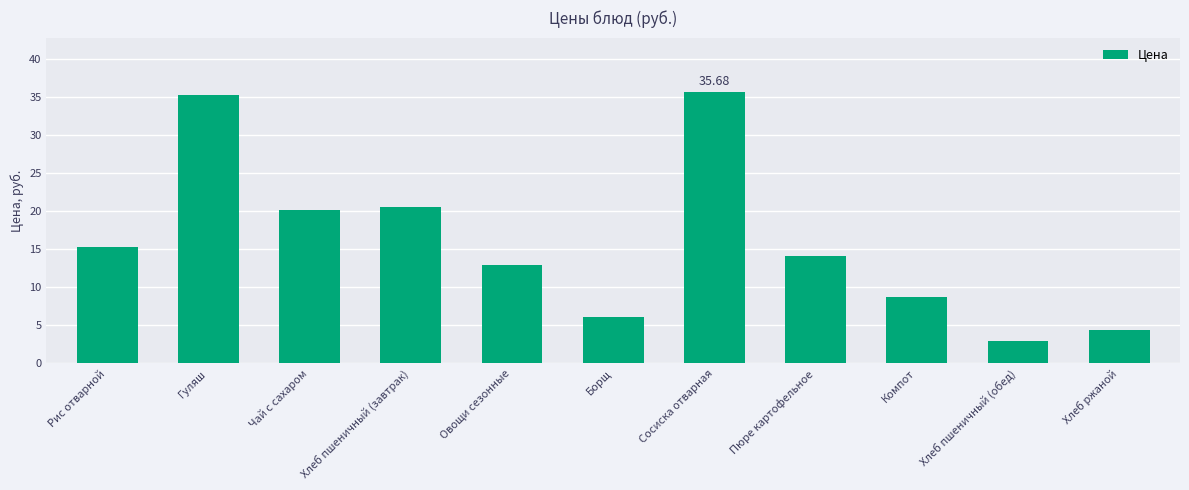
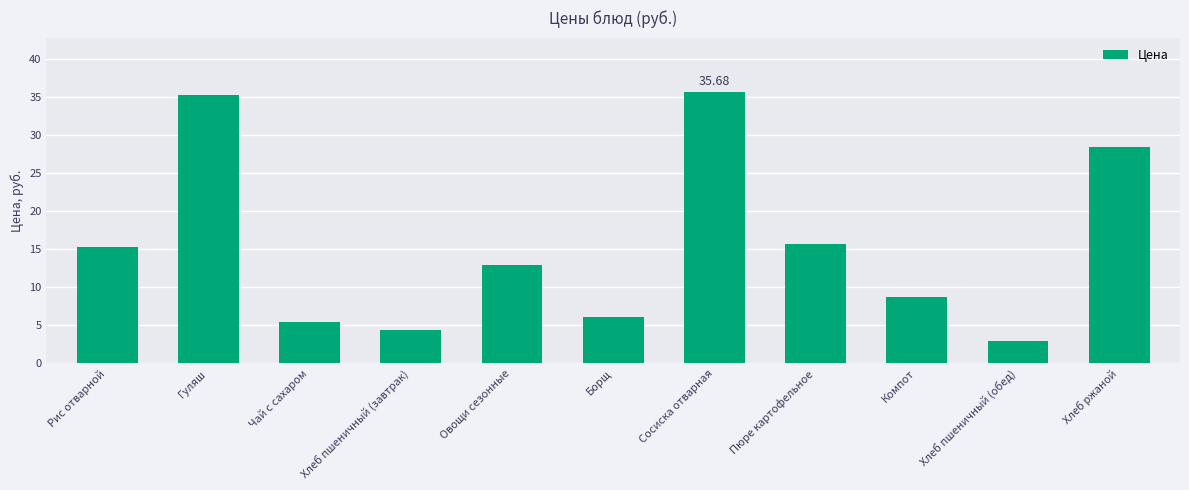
  {
    "Рис отварной": 15,
    "Гуляш": 35,
-   "Чай с сахаром": 20,
-   "Хлеб пшеничный (завтрак)": 21,
+   "Чай с сахаром": 5,
+   "Хлеб пшеничный (завтрак)": 4,
    "Овощи сезонные": 13,
    "Борщ": 6,
-   "Пюре картофельное": 14,
+   "Пюре картофельное": 16,
    "Компот": 9,
    "Хлеб пшеничный (обед)": 3,
-   "Хлеб ржаной": 4
+   "Хлеб ржаной": 28
  }
